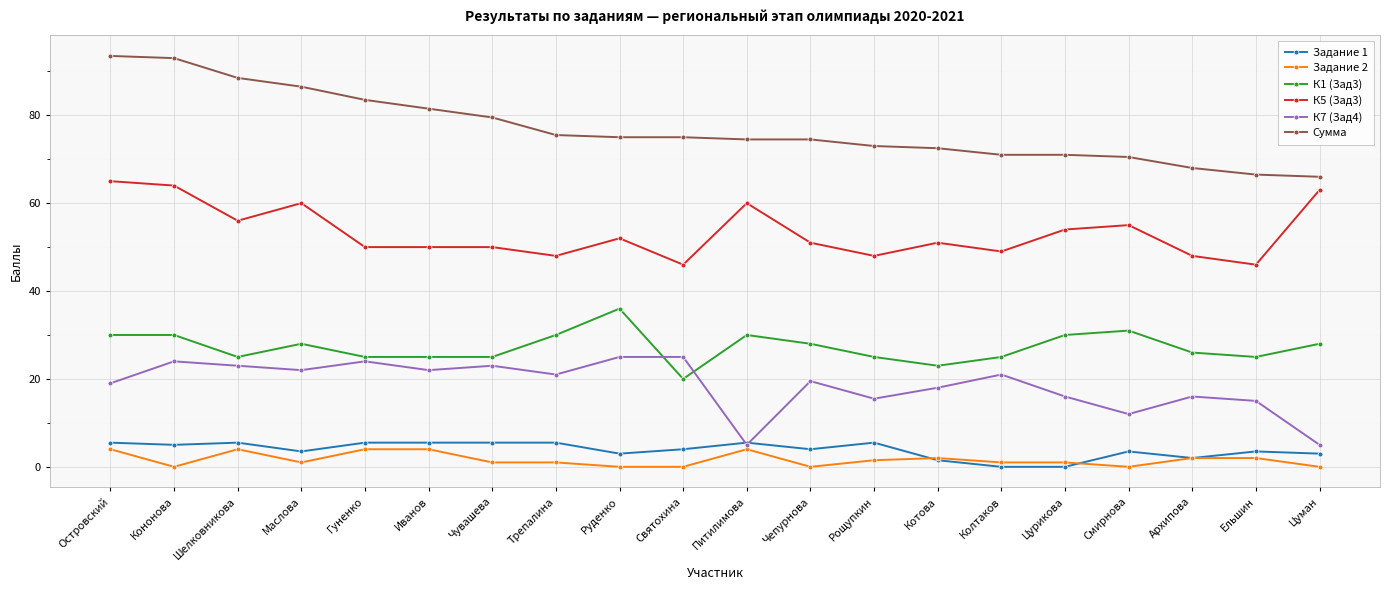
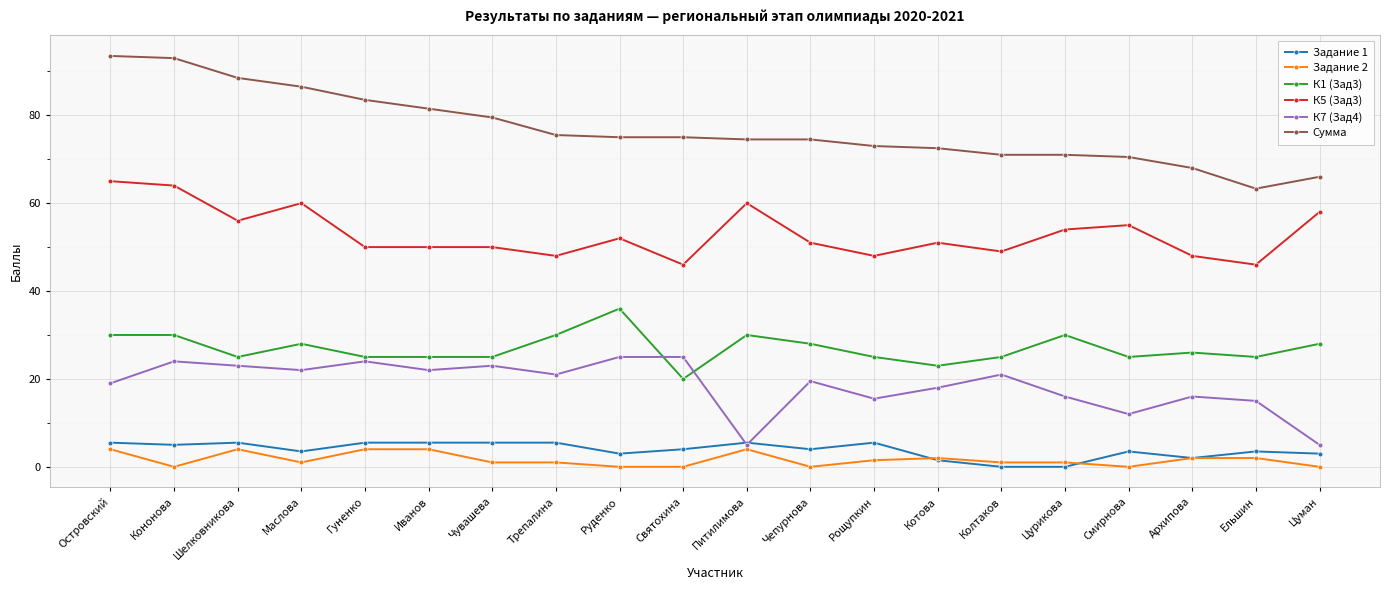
  {
    "Задание 1": {
      "Островский": 6,
      "Кононова": 5,
      "Шелковникова": 6,
      "Маслова": 4,
      "Гуненко": 6,
      "Иванов": 6,
      "Чувашева": 6,
      "Трепалина": 6,
      "Руденко": 3,
      "Святохина": 4,
      "Чепурнова": 4,
      "Рощупкин": 6,
      "Колтаков": 0,
      "Цурикова": 0,
      "Смирнова": 4,
      "Ельшин": 4,
      "Цуман": 3
    },
    "Задание 2": {
      "Островский": 4,
      "Кононова": 0,
      "Шелковникова": 4,
      "Маслова": 1,
      "Гуненко": 4,
      "Иванов": 4,
      "Чувашева": 1,
      "Трепалина": 1,
      "Руденко": 0,
      "Святохина": 0,
      "Питилимова": 4,
      "Чепурнова": 0,
      "Рощупкин": 2,
      "Колтаков": 1,
      "Цурикова": 1,
      "Смирнова": 0,
      "Ельшин": 2,
      "Цуман": 0
    },
    "К1 (Зад3)": {
      "Островский": 30,
      "Кононова": 30,
      "Шелковникова": 25,
      "Маслова": 28,
      "Гуненко": 25,
      "Иванов": 25,
      "Чувашева": 25,
      "Трепалина": 30,
      "Руденко": 36,
      "Святохина": 20,
      "Питилимова": 30,
      "Чепурнова": 28,
      "Рощупкин": 25,
      "Котова": 23,
      "Колтаков": 25,
      "Цурикова": 30,
-     "Смирнова": 31,
+     "Смирнова": 25,
      "Архипова": 26,
      "Ельшин": 25,
      "Цуман": 28
    },
    "К5 (Зад3)": {
      "Островский": 65,
      "Кононова": 64,
      "Шелковникова": 56,
      "Маслова": 60,
      "Гуненко": 50,
      "Иванов": 50,
      "Чувашева": 50,
      "Трепалина": 48,
      "Руденко": 52,
      "Святохина": 46,
      "Питилимова": 60,
      "Чепурнова": 51,
      "Рощупкин": 48,
      "Котова": 51,
      "Колтаков": 49,
      "Цурикова": 54,
      "Смирнова": 55,
      "Архипова": 48,
      "Ельшин": 46,
-     "Цуман": 63
+     "Цуман": 58
    },
    "К7 (Зад4)": {
      "Островский": 19,
      "Кононова": 24,
      "Шелковникова": 23,
      "Маслова": 22,
      "Гуненко": 24,
      "Иванов": 22,
      "Чувашева": 23,
      "Трепалина": 21,
      "Руденко": 25,
      "Святохина": 25,
      "Чепурнова": 20,
      "Рощупкин": 16,
      "Котова": 18,
      "Колтаков": 21,
      "Цурикова": 16,
      "Смирнова": 12,
      "Архипова": 16,
      "Ельшин": 15,
      "Цуман": 5
    },
    "Сумма": {
      "Островский": 94,
      "Кононова": 93,
      "Шелковникова": 89,
      "Маслова": 87,
      "Гуненко": 84,
      "Иванов": 82,
      "Чувашева": 80,
      "Трепалина": 76,
      "Руденко": 75,
      "Святохина": 75,
      "Питилимова": 75,
      "Чепурнова": 75,
      "Рощупкин": 73,
      "Котова": 73,
      "Колтаков": 71,
      "Цурикова": 71,
      "Смирнова": 71,
      "Архипова": 68,
-     "Ельшин": 67,
+     "Ельшин": 63,
      "Цуман": 66
    }
  }
